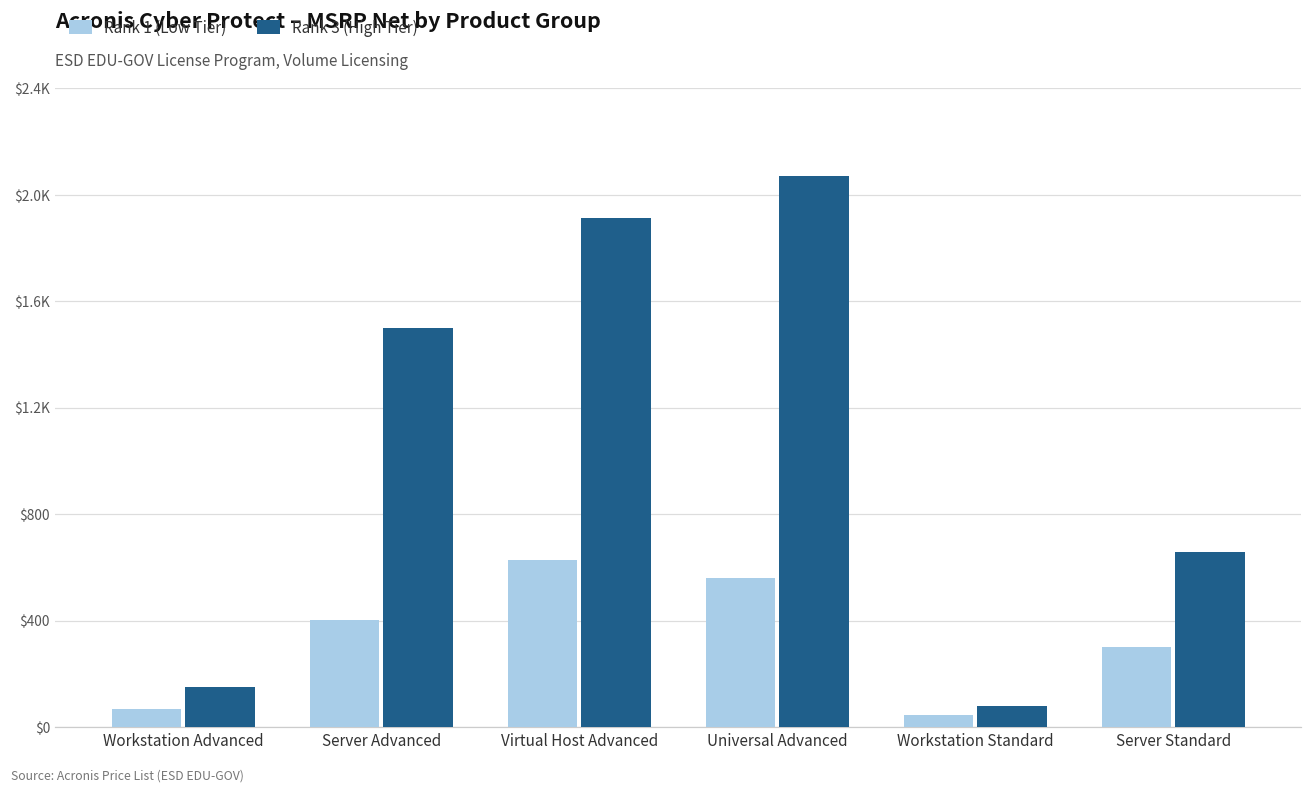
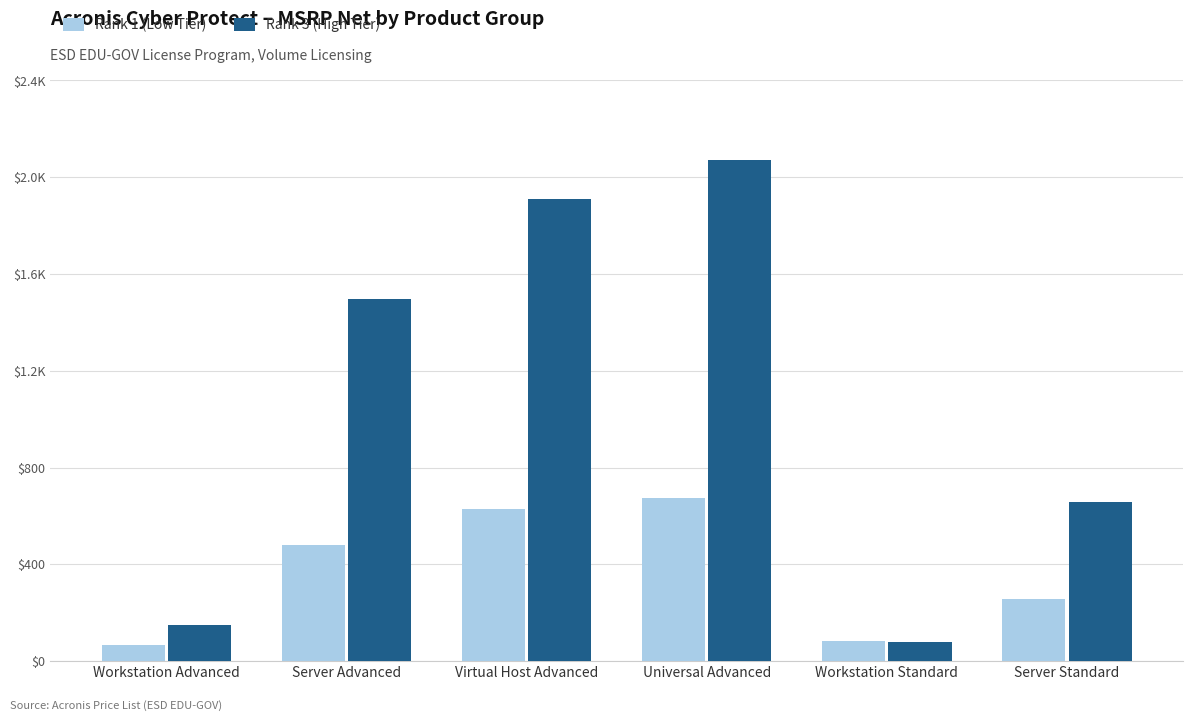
  {
    "Rank 1 (Low Tier)": {
      "Workstation Advanced": "$70",
-     "Server Advanced": "$400",
+     "Server Advanced": "$480",
      "Virtual Host Advanced": "$630",
-     "Universal Advanced": "$560",
-     "Workstation Standard": "$40",
-     "Server Standard": "$300"
+     "Universal Advanced": "$670",
+     "Workstation Standard": "$80",
+     "Server Standard": "$260"
    },
    "Rank 3 (High Tier)": {
      "Workstation Advanced": "$150",
      "Server Advanced": "$1500",
      "Virtual Host Advanced": "$1910",
      "Universal Advanced": "$2070",
      "Workstation Standard": "$80",
      "Server Standard": "$660"
    }
  }
